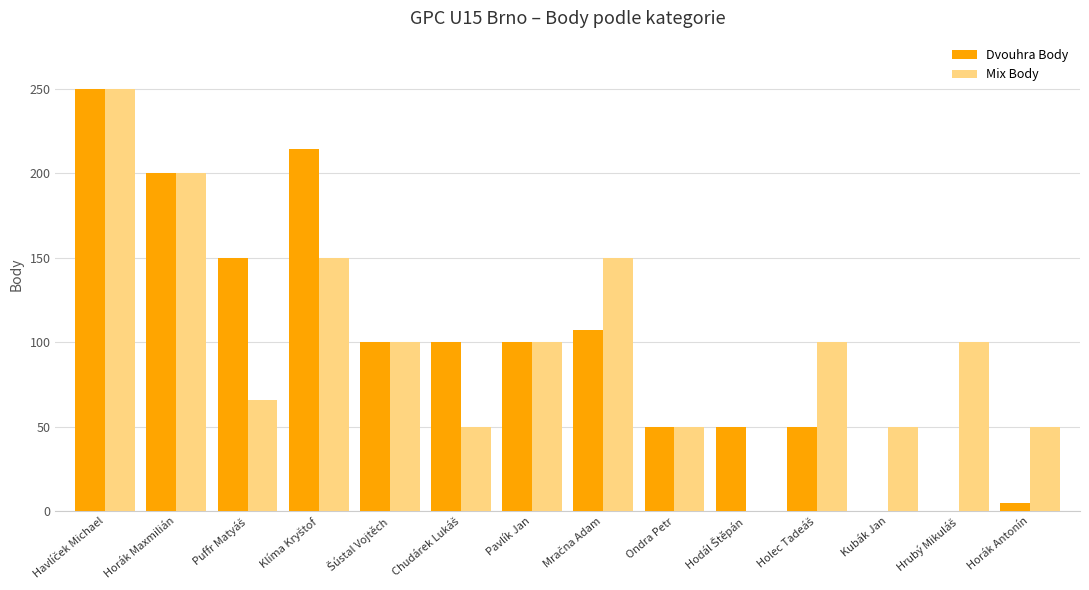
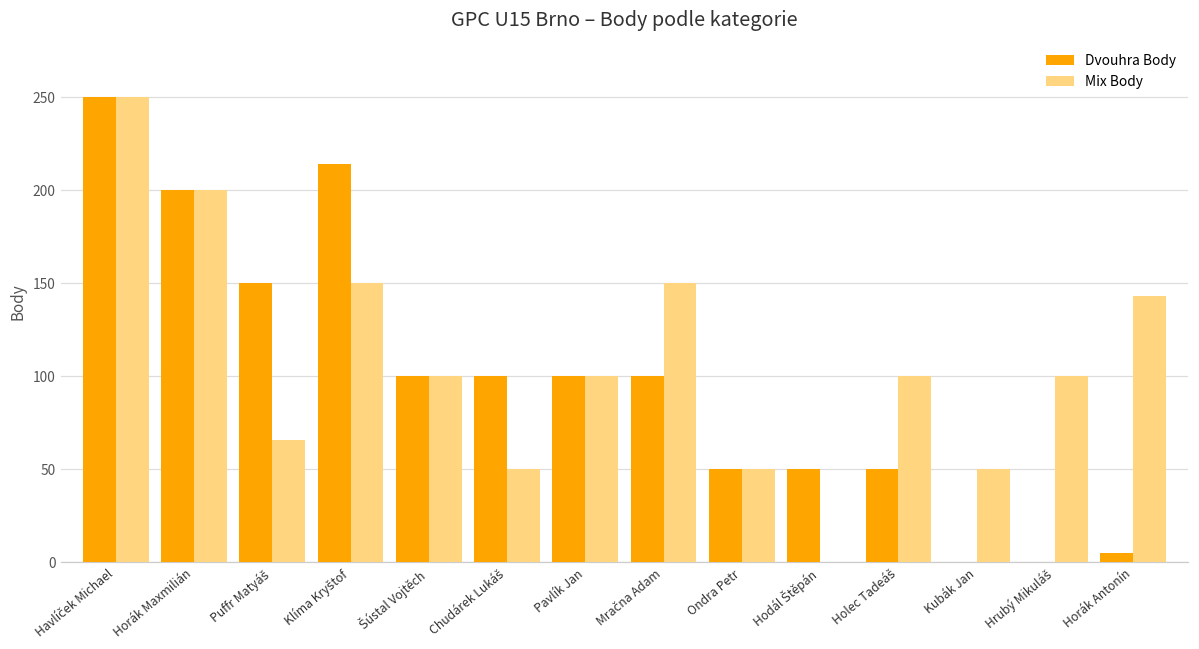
  {
    "Dvouhra Body": {
      "Havlíček Michael": 250,
      "Horák Maxmilián": 200,
      "Puffr Matyáš": 150,
      "Klíma Kryštof": 214,
      "Šústal Vojtěch": 100,
      "Chudárek Lukáš": 100,
      "Pavlík Jan": 100,
-     "Mračna Adam": 107,
+     "Mračna Adam": 100,
      "Ondra Petr": 50,
      "Hodál Štěpán": 50,
      "Holec Tadeáš": 50,
      "Kubák Jan": 0,
      "Hrubý Mikuláš": 0,
      "Horák Antonín": 5
    },
    "Mix Body": {
      "Havlíček Michael": 250,
      "Horák Maxmilián": 200,
      "Puffr Matyáš": 66,
      "Klíma Kryštof": 150,
      "Šústal Vojtěch": 100,
      "Chudárek Lukáš": 50,
      "Pavlík Jan": 100,
      "Mračna Adam": 150,
      "Ondra Petr": 50,
      "Hodál Štěpán": 0,
      "Holec Tadeáš": 100,
      "Kubák Jan": 50,
      "Hrubý Mikuláš": 100,
-     "Horák Antonín": 50
+     "Horák Antonín": 143
    }
  }
